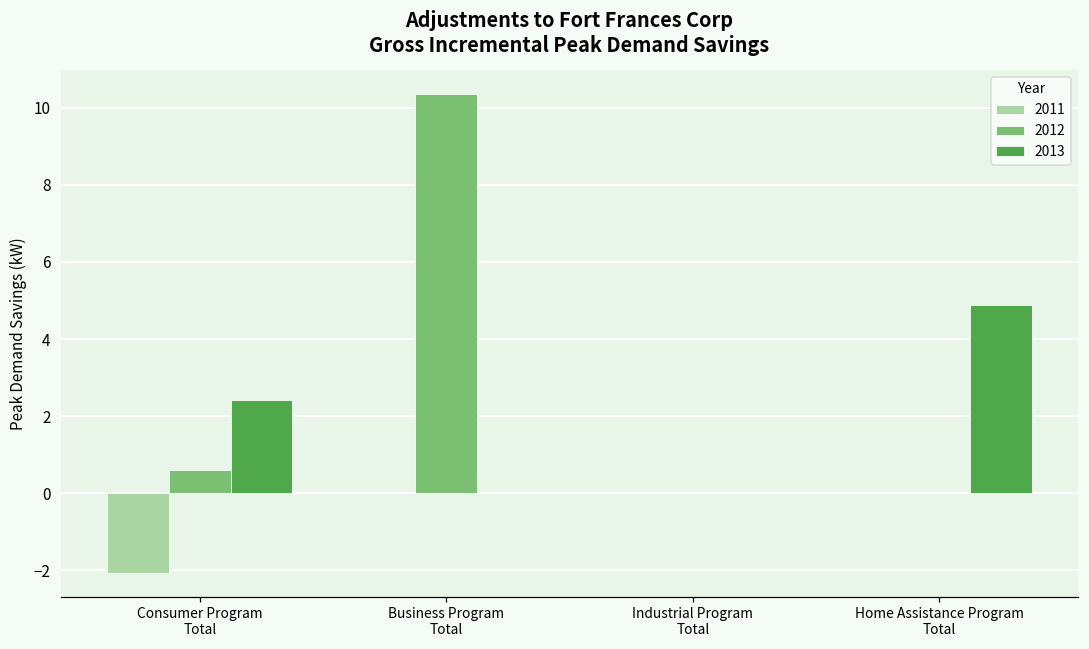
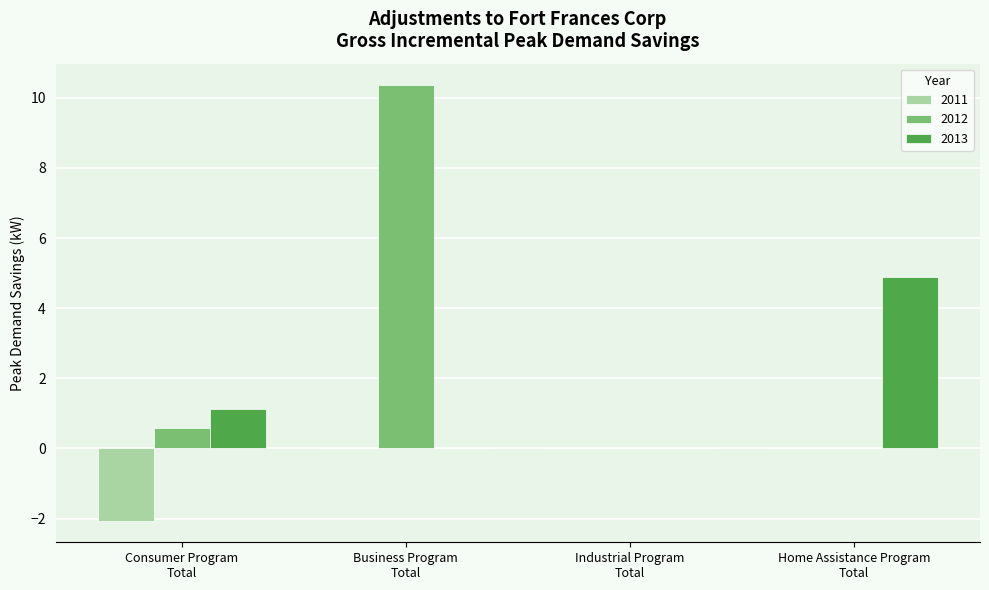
  {
    "2011": {
      "Consumer Program Total": -2.1,
      "Business Program Total": 0.0,
      "Industrial Program Total": 0.0,
      "Home Assistance Program Total": 0.0
    },
    "2012": {
      "Consumer Program Total": 0.6,
      "Business Program Total": 10.4,
      "Industrial Program Total": 0.0,
      "Home Assistance Program Total": 0.0
    },
    "2013": {
-     "Consumer Program Total": 2.4,
+     "Consumer Program Total": 1.1,
      "Business Program Total": 0.0,
      "Industrial Program Total": 0.0,
      "Home Assistance Program Total": 4.9
    }
  }
